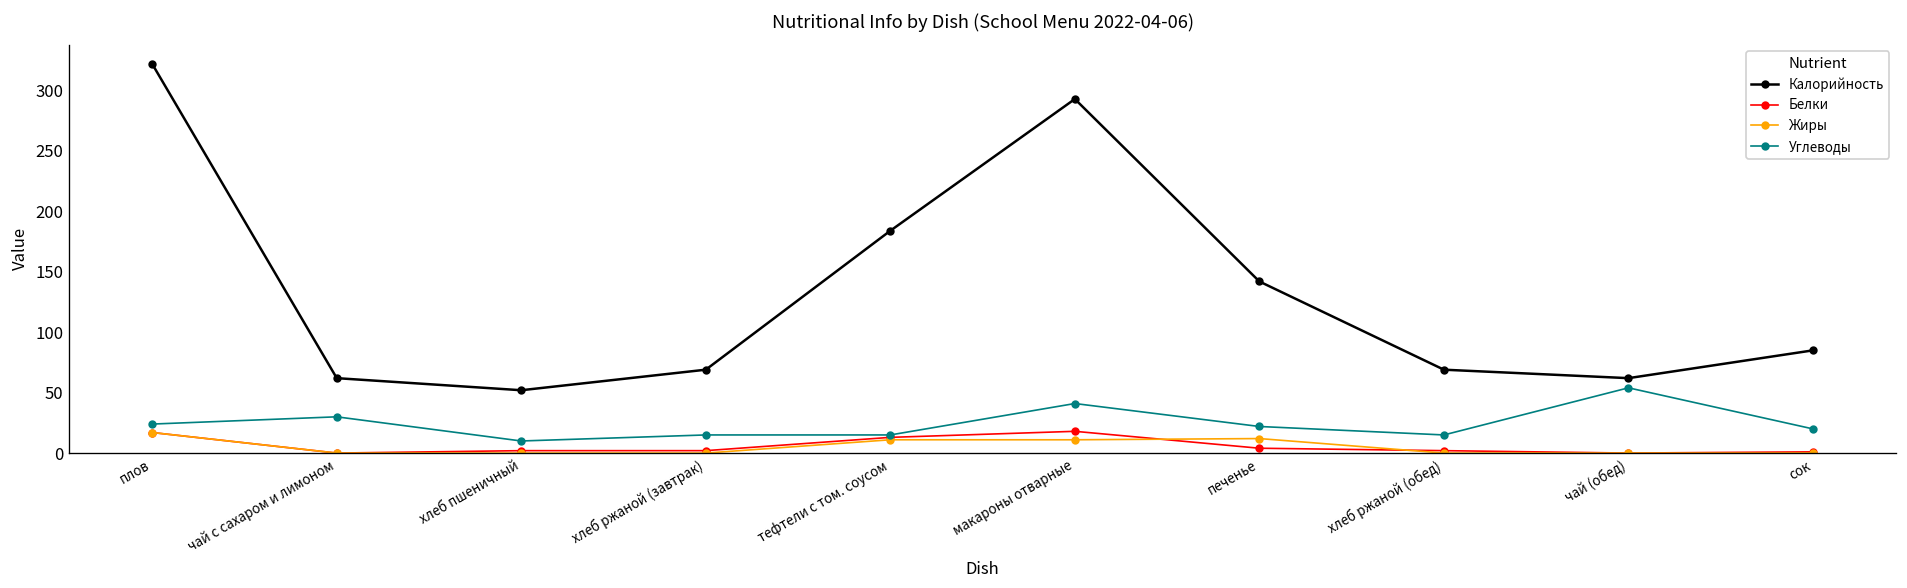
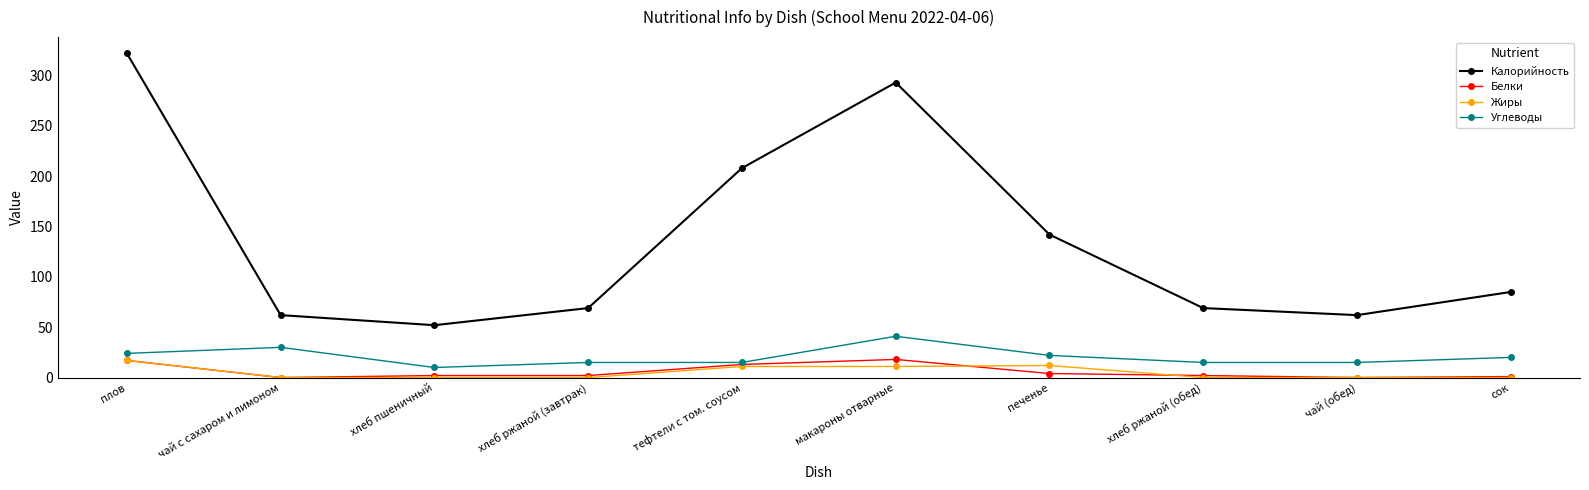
  {
    "Калорийность": {
      "плов": 322,
      "чай с сахаром и лимоном": 62,
      "хлеб пшеничный": 52,
      "хлеб ржаной (завтрак)": 69,
-     "тефтели с том. соусом": 184,
+     "тефтели с том. соусом": 208,
      "макароны отварные": 293,
      "печенье": 142,
      "хлеб ржаной (обед)": 69,
      "чай (обед)": 62,
      "сок": 85
    },
    "Белки": {
      "макароны отварные": 18,
      "печенье": 4
    },
    "Жиры": {
      "макароны отварные": 11,
      "печенье": 12
    },
    "Углеводы": {
      "плов": 24,
      "чай с сахаром и лимоном": 30,
      "хлеб пшеничный": 10,
      "хлеб ржаной (завтрак)": 15,
      "макароны отварные": 41,
      "печенье": 22,
      "хлеб ржаной (обед)": 15,
-     "чай (обед)": 54,
+     "чай (обед)": 15,
      "сок": 20
    }
  }
